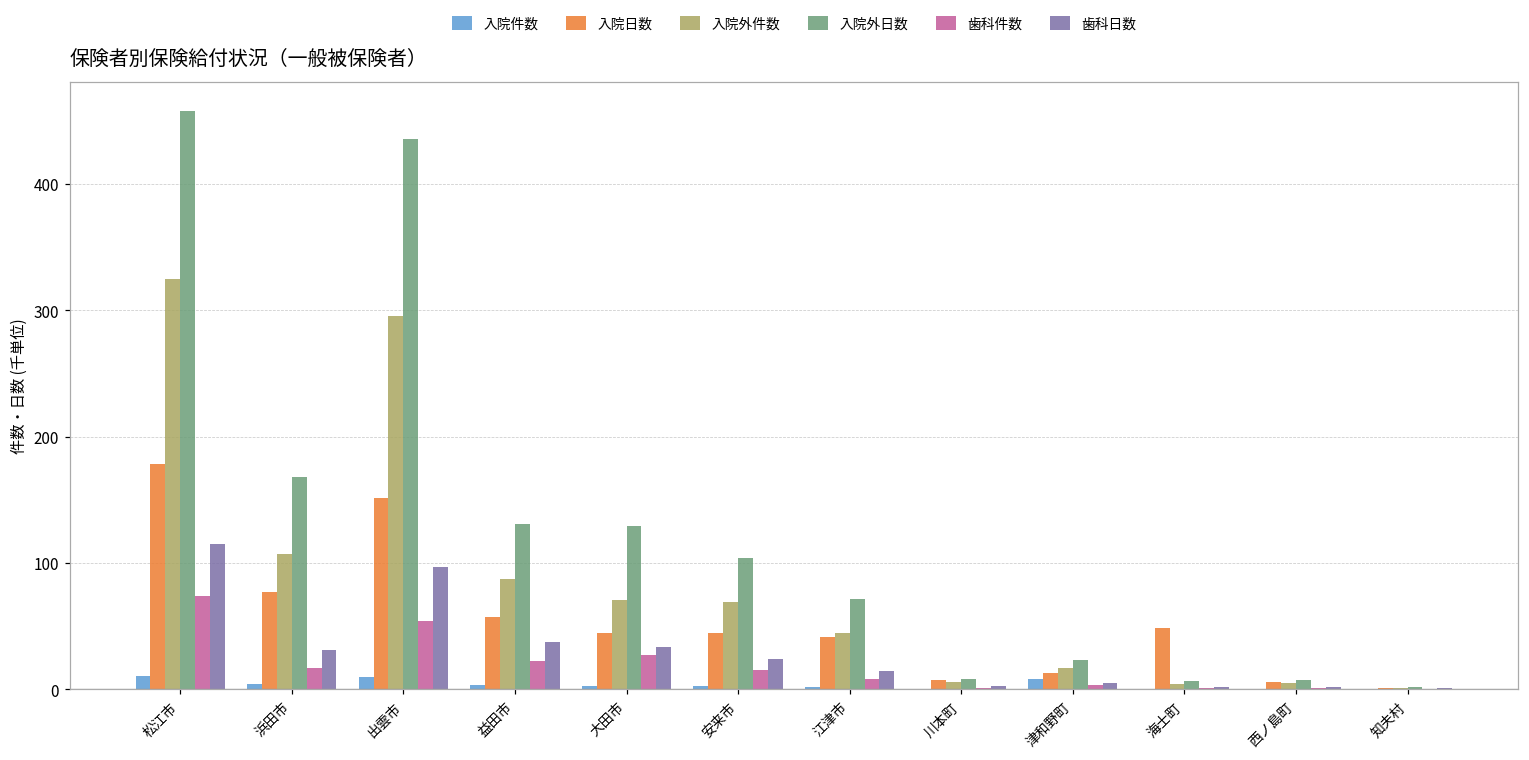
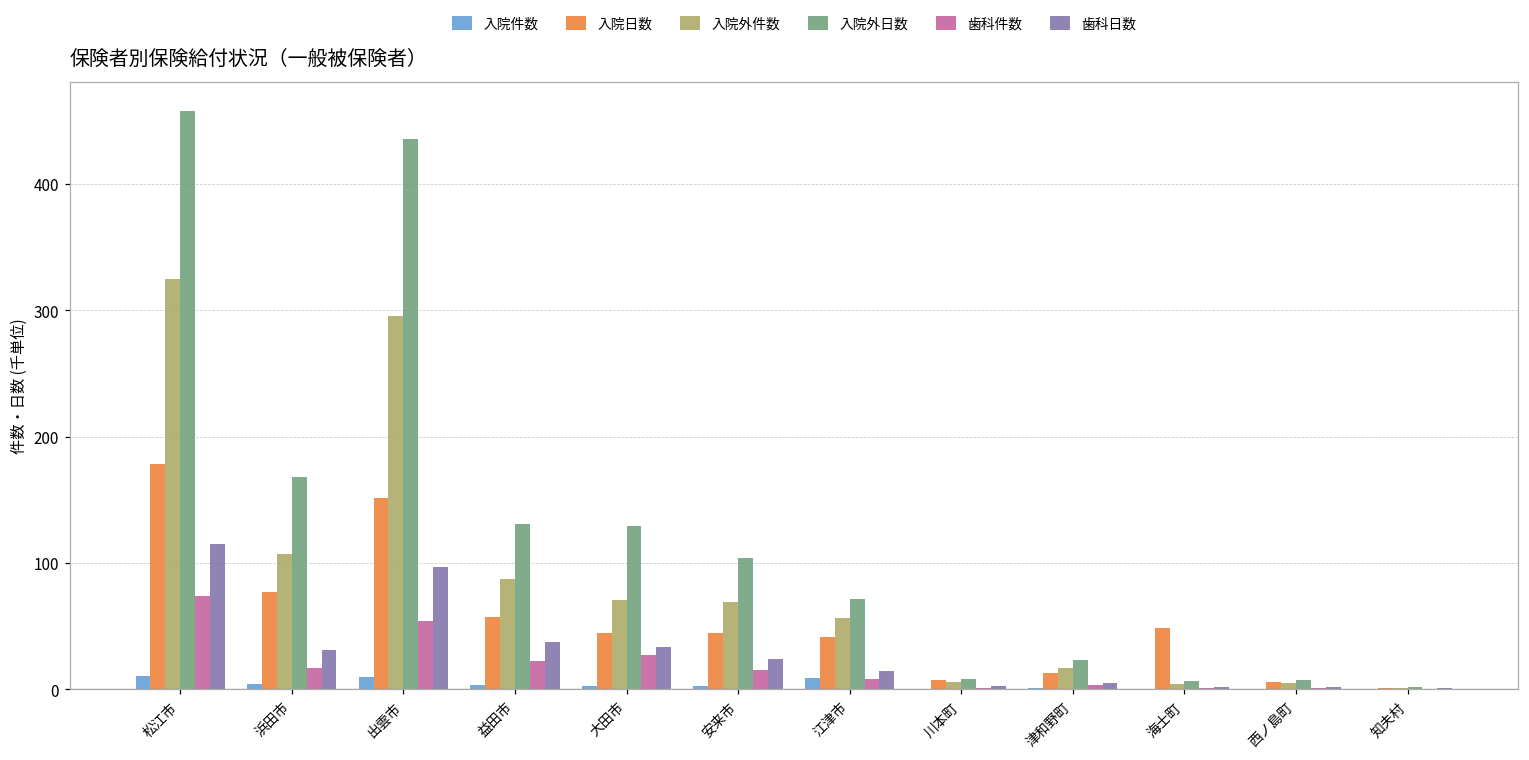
  {
    "入院件数": {
      "松江市": 10,
      "浜田市": 4,
      "出雲市": 10,
      "益田市": 3,
      "大田市": 2,
      "安来市": 3,
-     "江津市": 2,
-     "津和野町": 8
+     "江津市": 9,
+     "津和野町": 1
    },
    "入院日数": {
      "松江市": 179,
      "浜田市": 77,
      "出雲市": 152,
      "益田市": 57,
      "大田市": 44,
      "安来市": 44,
      "江津市": 42,
      "川本町": 7,
      "津和野町": 13,
      "海士町": 49,
      "西ノ島町": 6
    },
    "入院外件数": {
      "松江市": 325,
      "浜田市": 107,
      "出雲市": 295,
      "益田市": 87,
      "大田市": 71,
      "安来市": 69,
-     "江津市": 45,
+     "江津市": 57,
      "川本町": 6,
      "津和野町": 17,
      "海士町": 4,
      "西ノ島町": 5
    },
    "入院外日数": {
      "松江市": 458,
      "浜田市": 168,
      "出雲市": 436,
      "益田市": 131,
      "大田市": 129,
      "安来市": 104,
      "江津市": 72,
      "川本町": 8,
      "津和野町": 23,
      "海士町": 6,
      "西ノ島町": 8
    },
    "歯科件数": {
      "松江市": 74,
      "浜田市": 17,
      "出雲市": 54,
      "益田市": 22,
      "大田市": 27,
      "安来市": 15,
      "江津市": 8,
      "津和野町": 3
    },
    "歯科日数": {
      "松江市": 115,
      "浜田市": 31,
      "出雲市": 96,
      "益田市": 37,
      "大田市": 34,
      "安来市": 24,
      "江津市": 15,
      "川本町": 2,
      "津和野町": 5
    }
  }
